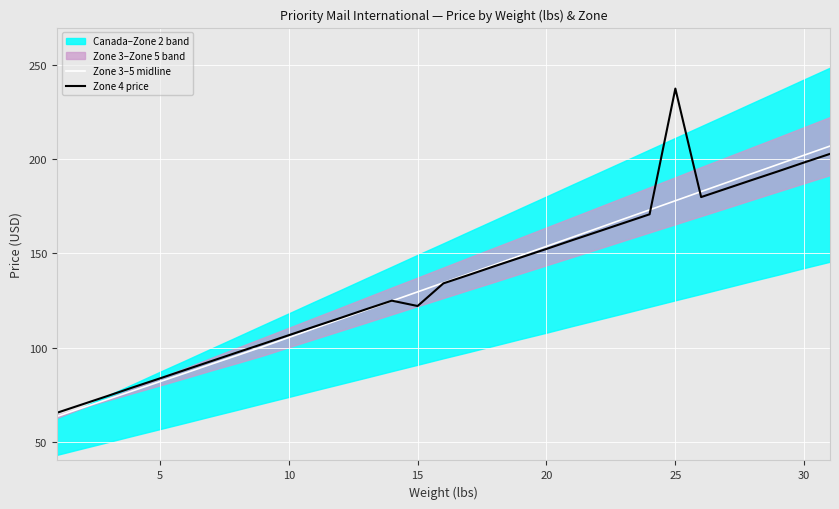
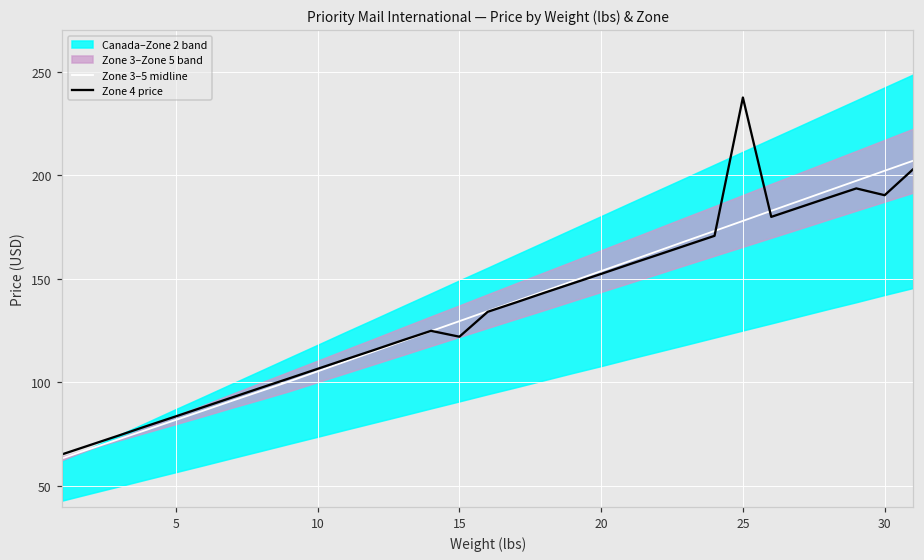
  {
    "Zone 3–5 midline": {
      "5": 82,
      "15": 130,
      "20": 154,
      "25": 178,
      "30": 202
    },
    "Zone 4 price": {
      "15": 122,
      "20": 152,
      "25": 238,
-     "30": 198
+     "30": 190
    }
  }
